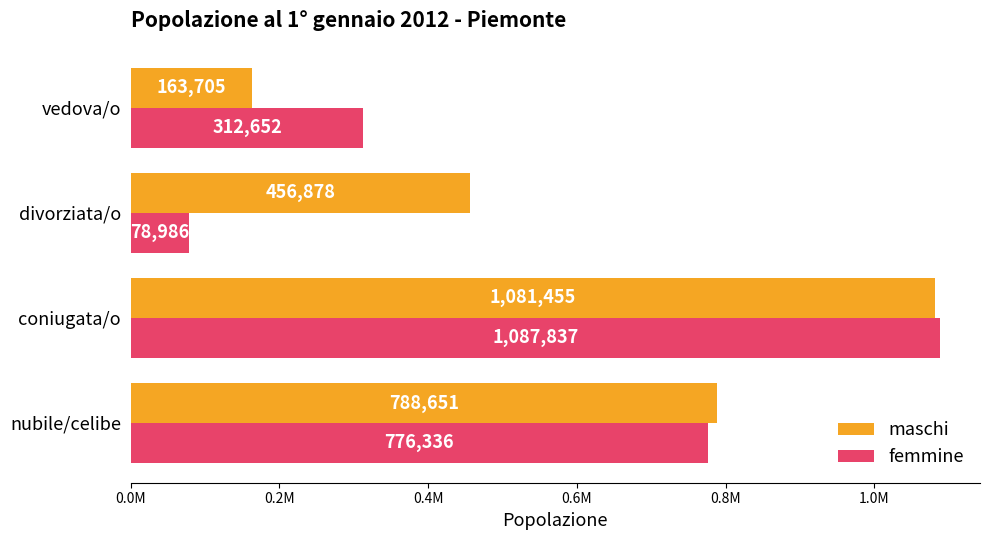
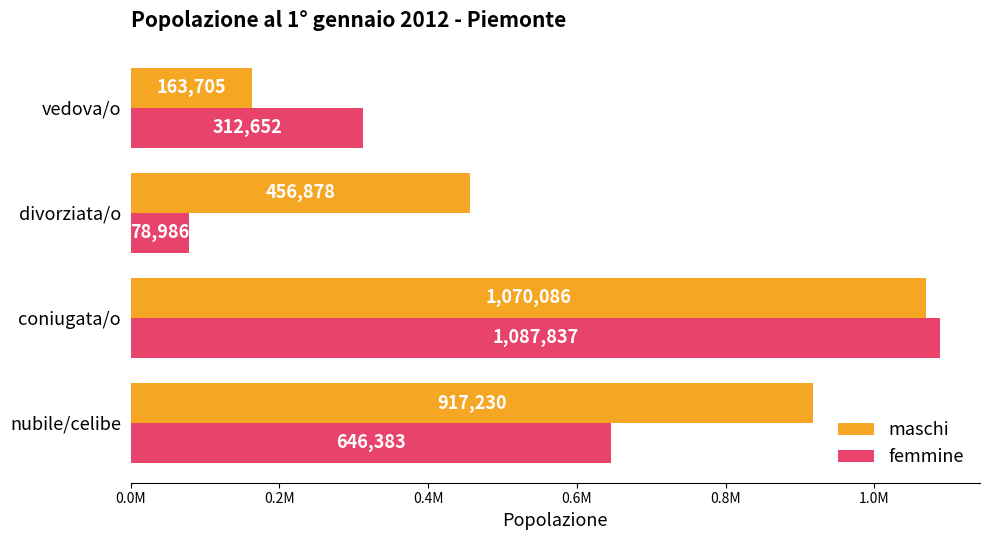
  {
    "maschi": {
      "vedova/o": "163,705",
      "divorziata/o": "456,878",
-     "coniugata/o": "1,081,455",
-     "nubile/celibe": "788,651"
+     "coniugata/o": "1,070,086",
+     "nubile/celibe": "917,230"
    },
    "femmine": {
      "vedova/o": "312,652",
      "divorziata/o": "78,986",
      "coniugata/o": "1,087,837",
-     "nubile/celibe": "776,336"
+     "nubile/celibe": "646,383"
    }
  }
